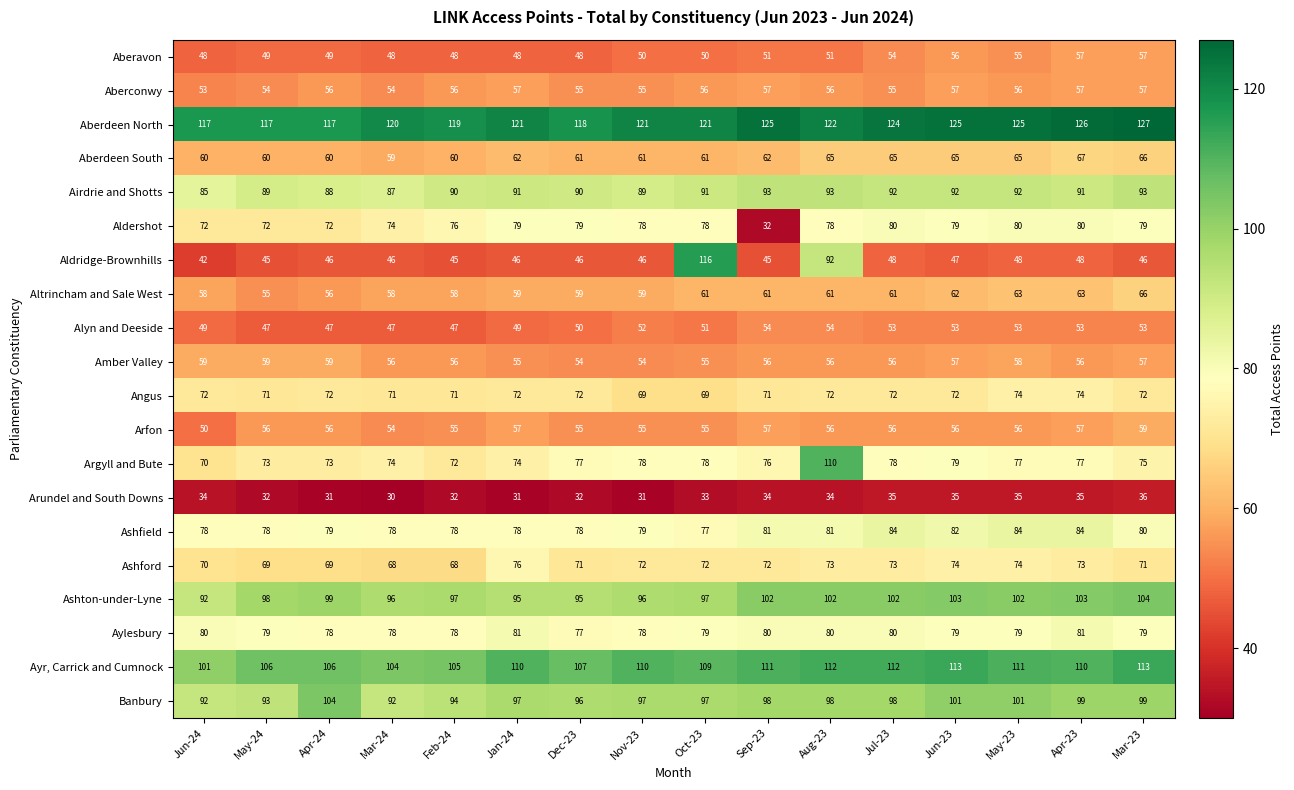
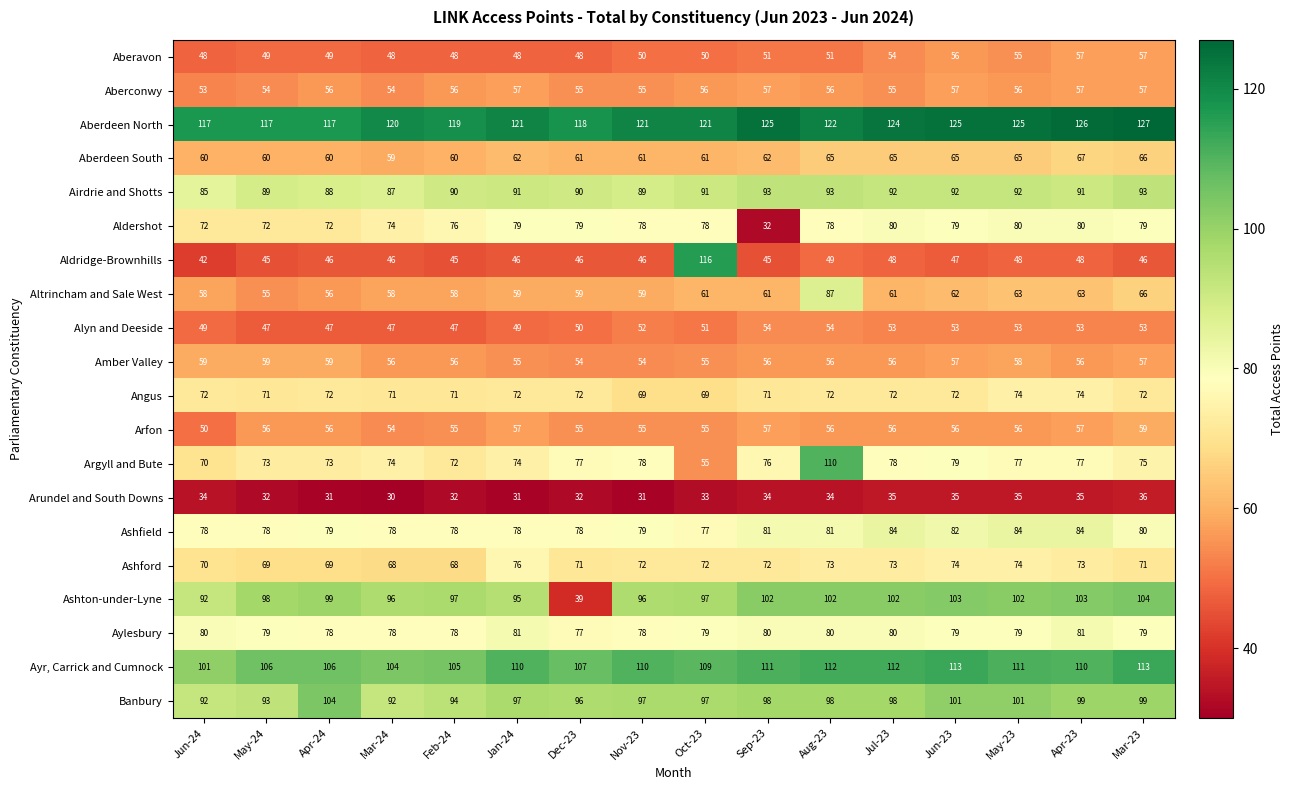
  {
    "Aldridge-Brownhills": {
      "Jun-24": 42,
      "May-24": 45,
      "Apr-24": 46,
      "Mar-24": 46,
      "Feb-24": 45,
      "Jan-24": 46,
      "Dec-23": 46,
      "Nov-23": 46,
      "Oct-23": 116,
      "Sep-23": 45,
-     "Aug-23": 92,
+     "Aug-23": 49,
      "Jul-23": 48,
      "Jun-23": 47,
      "May-23": 48,
      "Apr-23": 48,
      "Mar-23": 46
    },
    "Altrincham and Sale West": {
      "Jun-24": 58,
      "May-24": 55,
      "Apr-24": 56,
      "Mar-24": 58,
      "Feb-24": 58,
      "Jan-24": 59,
      "Dec-23": 59,
      "Nov-23": 59,
      "Oct-23": 61,
      "Sep-23": 61,
-     "Aug-23": 61,
+     "Aug-23": 87,
      "Jul-23": 61,
      "Jun-23": 62,
      "May-23": 63,
      "Apr-23": 63,
      "Mar-23": 66
    },
    "Argyll and Bute": {
      "Jun-24": 70,
      "May-24": 73,
      "Apr-24": 73,
      "Mar-24": 74,
      "Feb-24": 72,
      "Jan-24": 74,
      "Dec-23": 77,
      "Nov-23": 78,
-     "Oct-23": 78,
+     "Oct-23": 55,
      "Sep-23": 76,
      "Aug-23": 110,
      "Jul-23": 78,
      "Jun-23": 79,
      "May-23": 77,
      "Apr-23": 77,
      "Mar-23": 75
    },
    "Ashton-under-Lyne": {
      "Jun-24": 92,
      "May-24": 98,
      "Apr-24": 99,
      "Mar-24": 96,
      "Feb-24": 97,
      "Jan-24": 95,
-     "Dec-23": 95,
+     "Dec-23": 39,
      "Nov-23": 96,
      "Oct-23": 97,
      "Sep-23": 102,
      "Aug-23": 102,
      "Jul-23": 102,
      "Jun-23": 103,
      "May-23": 102,
      "Apr-23": 103,
      "Mar-23": 104
    }
  }
